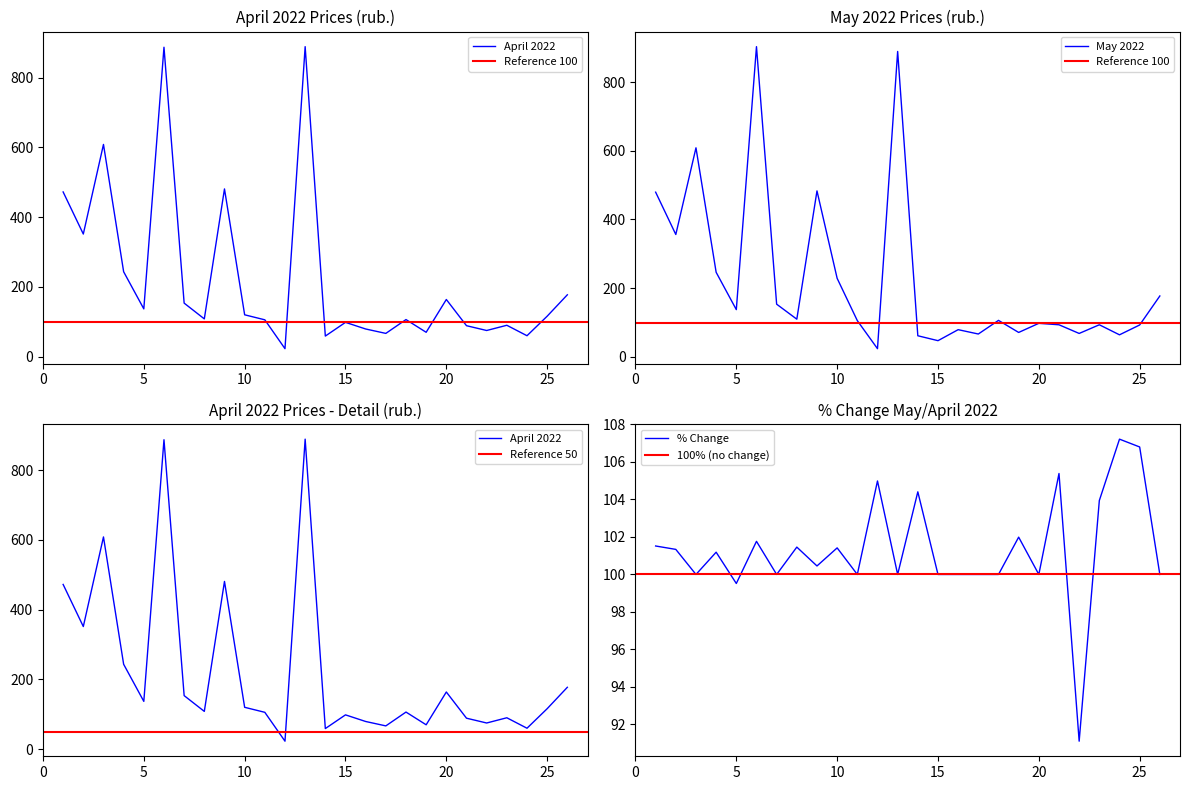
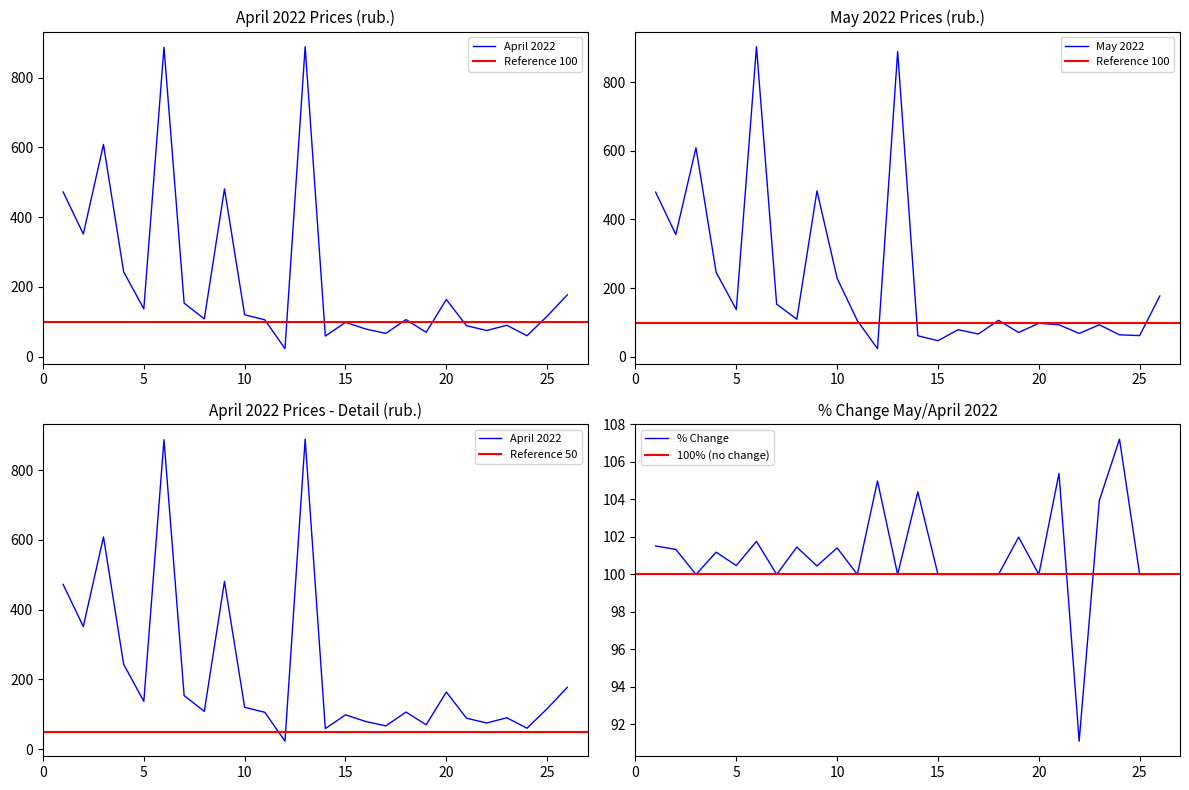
  {
    "April 2022 Prices (rub.)": {
      "5": 140,
      "10": 120,
      "15": 100,
      "20": 160,
      "25": 120
    },
    "May 2022 Prices (rub.)": {
      "5": 140,
      "10": 230,
      "15": 50,
      "20": 100,
-     "25": 90
+     "25": 60
    },
    "April 2022 Prices - Detail (rub.)": {
      "5": 140,
      "10": 120,
      "15": 100,
      "20": 160,
      "25": 120
    },
    "% Change May/April 2022": {
-     "5": 99.5,
+     "5": 100.5,
      "10": 101.4,
      "15": 100.0,
      "20": 100.0,
-     "25": 106.8
+     "25": 100.0
    }
  }
